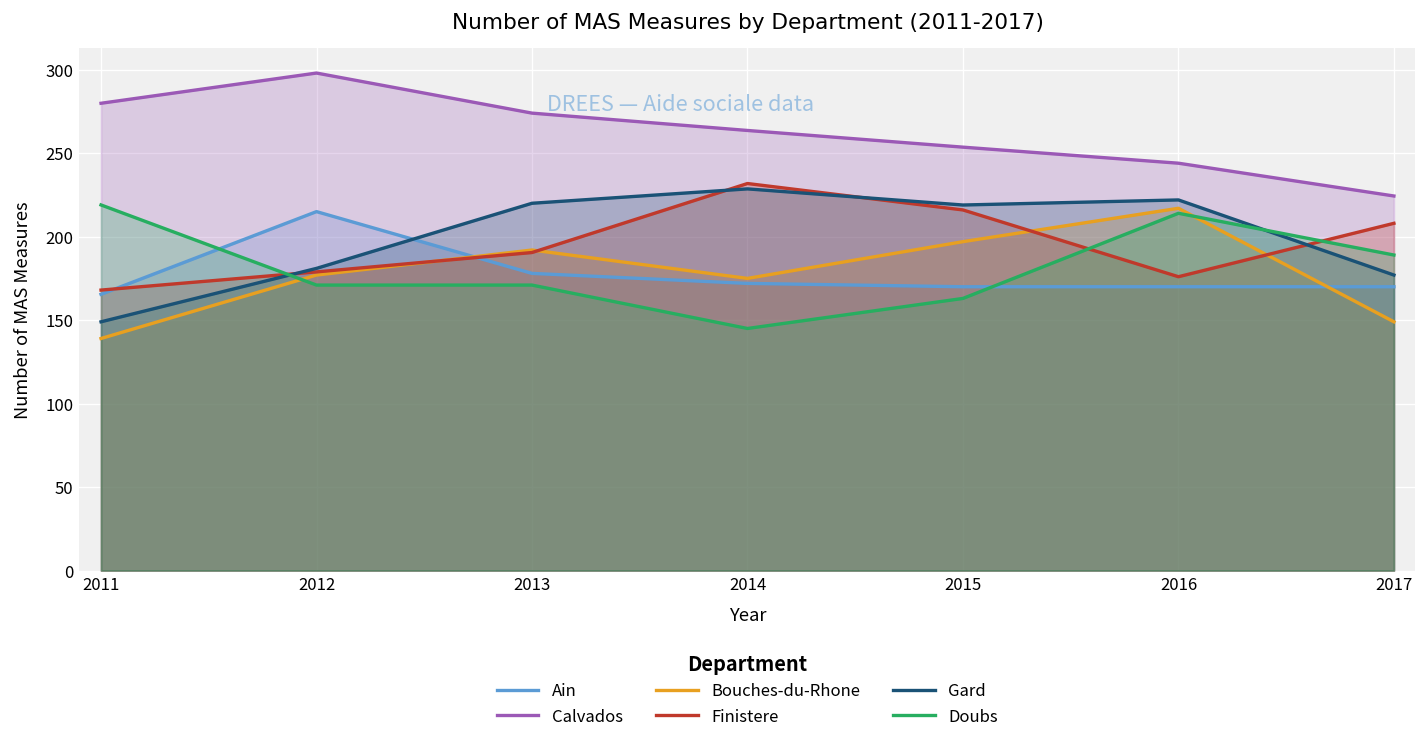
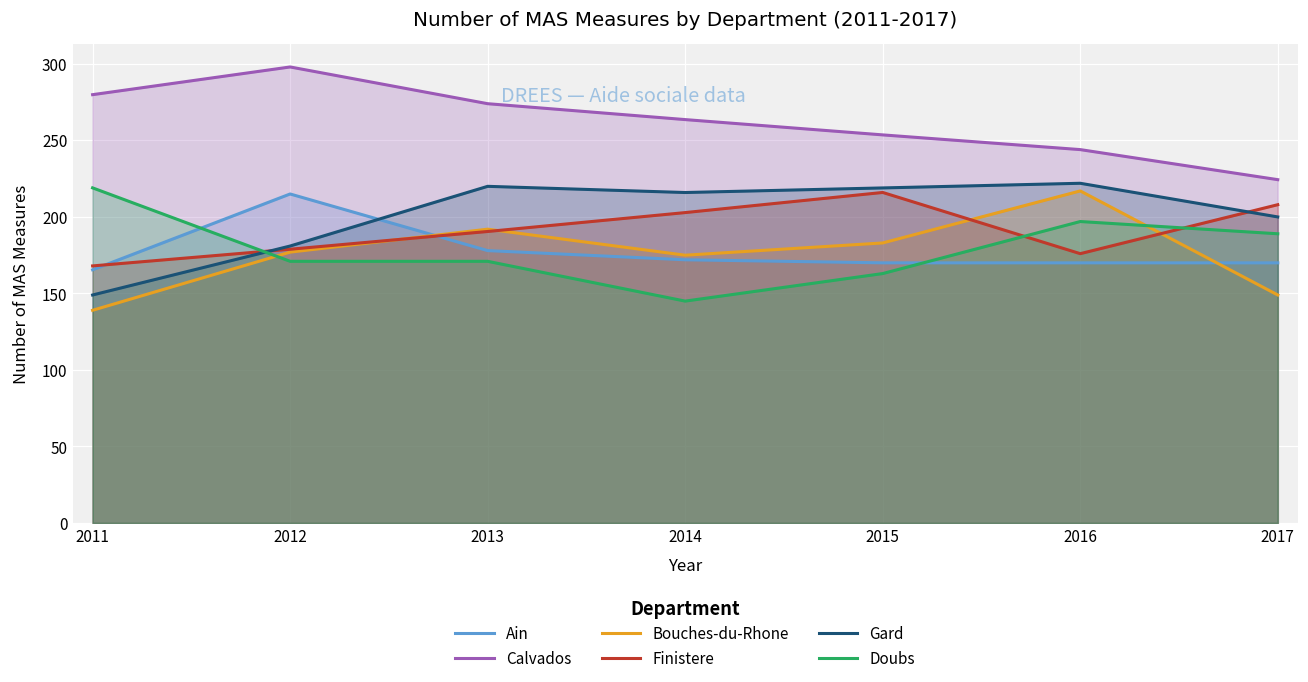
  {
    "Ain": {
      "2011": 165,
      "2012": 215,
      "2013": 178,
      "2014": 172,
      "2015": 170,
      "2016": 170,
      "2017": 170
    },
    "Calvados": {
      "2011": 280,
      "2012": 298,
      "2013": 274,
      "2014": 264,
      "2015": 254,
      "2016": 244,
      "2017": 224
    },
    "Bouches-du-Rhone": {
      "2011": 139,
      "2012": 177,
      "2014": 175,
-     "2015": 197,
+     "2015": 183,
      "2016": 217,
      "2017": 149
    },
    "Finistere": {
      "2011": 168,
      "2012": 179,
-     "2014": 232,
+     "2014": 203,
      "2015": 216,
      "2016": 176,
      "2017": 208
    },
    "Gard": {
      "2011": 149,
      "2012": 181,
      "2013": 220,
-     "2014": 229,
+     "2014": 216,
      "2015": 219,
      "2016": 222,
-     "2017": 177
+     "2017": 200
    },
    "Doubs": {
      "2011": 219,
      "2012": 171,
      "2013": 171,
      "2014": 145,
      "2015": 163,
-     "2016": 214,
+     "2016": 197,
      "2017": 189
    }
  }
